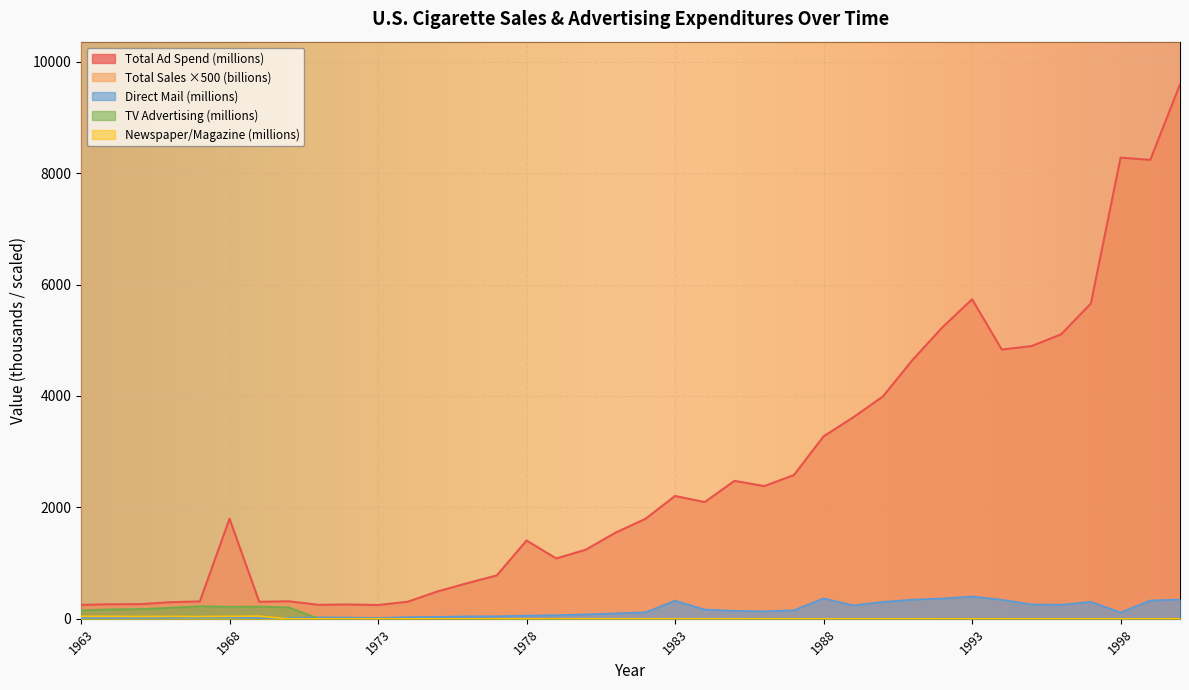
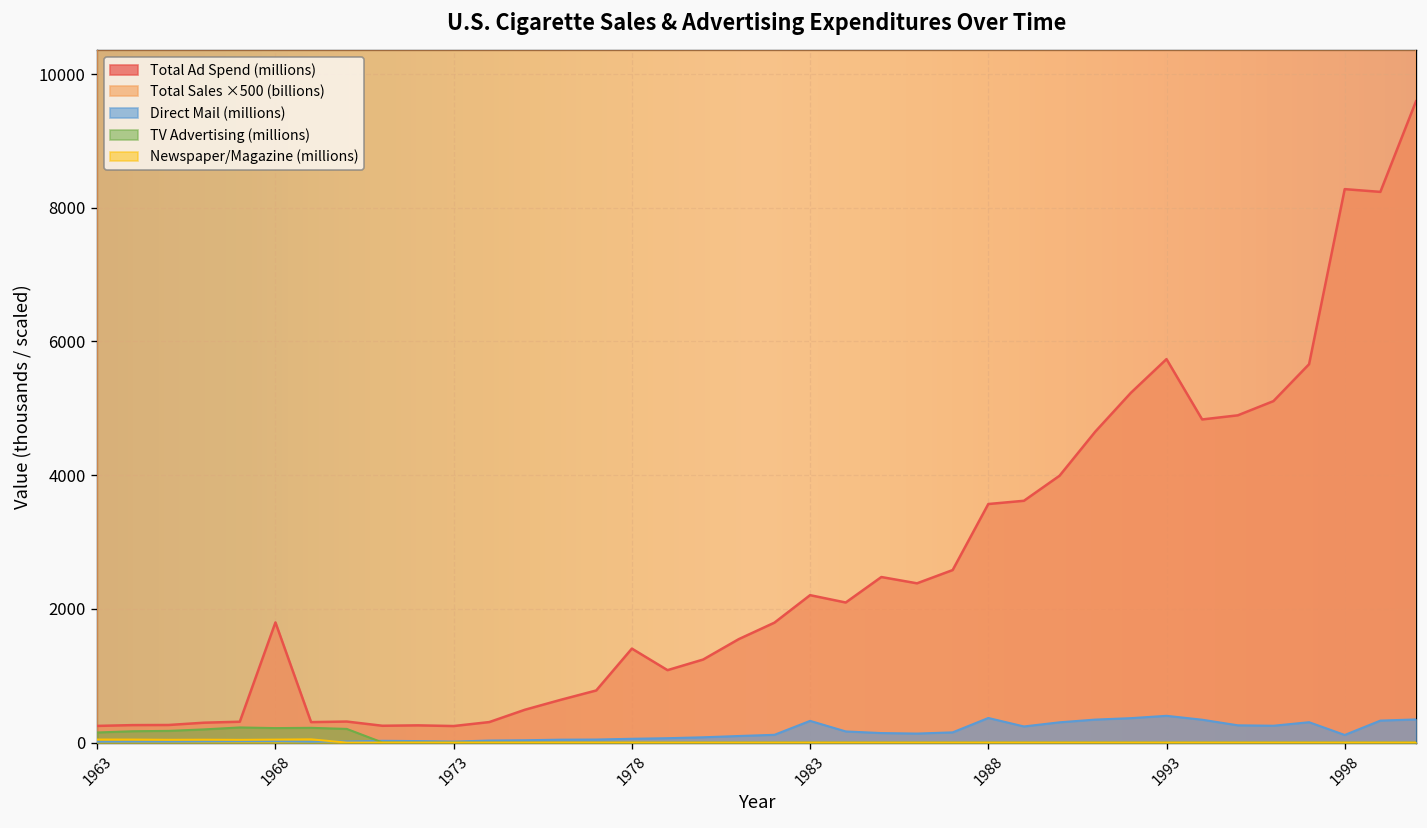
  {
    "Total Ad Spend (millions)": {
      "1963": 200,
      "1968": 1800,
      "1973": 200,
      "1978": 1400,
      "1983": 2200,
-     "1988": 3300,
+     "1988": 3600,
      "1993": 5700,
      "1998": 8300
    },
    "Direct Mail (millions)": {
      "1978": 100,
      "1983": 300,
      "1988": 400,
      "1993": 400,
      "1998": 100
    },
    "TV Advertising (millions)": {
      "1963": 200,
      "1968": 200
    }
  }
